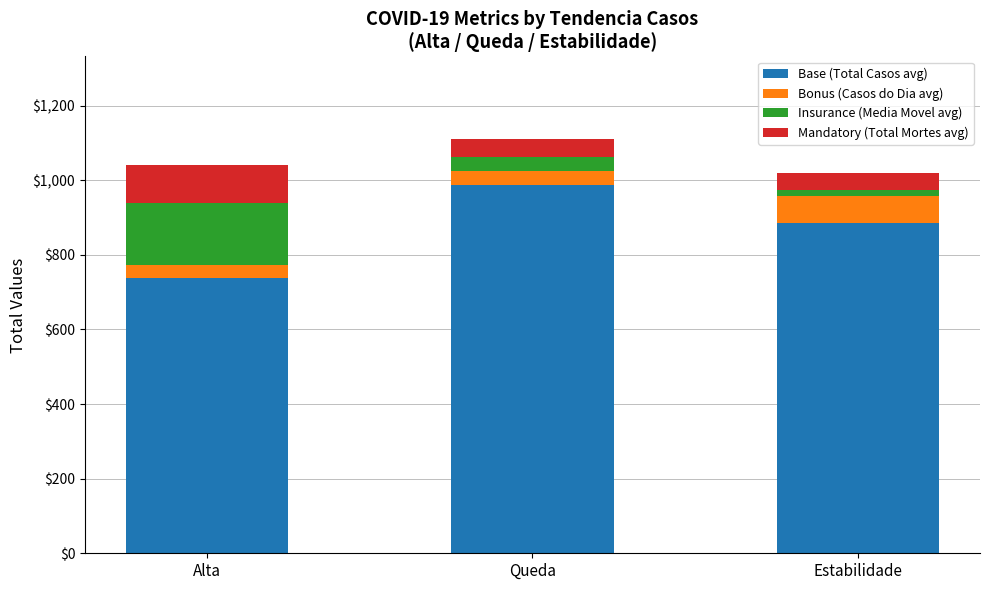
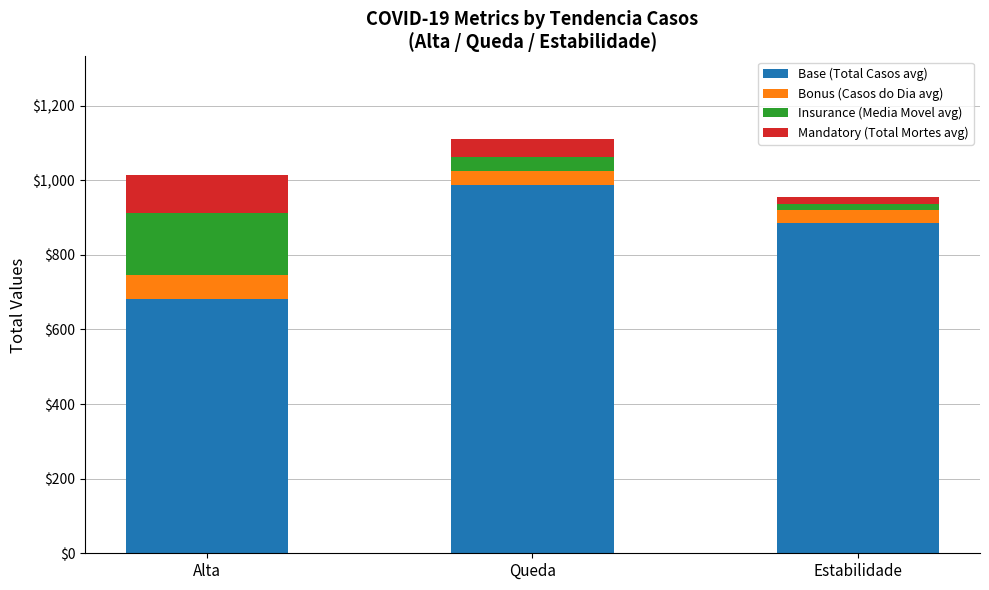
  {
    "Base (Total Casos avg)": {
-     "Alta": "$740",
+     "Alta": "$680",
      "Queda": "$990",
      "Estabilidade": "$890"
    },
    "Bonus (Casos do Dia avg)": {
-     "Alta": "$40",
+     "Alta": "$60",
      "Queda": "$40",
-     "Estabilidade": "$70"
+     "Estabilidade": "$40"
    },
    "Insurance (Media Movel avg)": {
      "Alta": "$170",
      "Queda": "$40",
      "Estabilidade": "$20"
    },
    "Mandatory (Total Mortes avg)": {
      "Alta": "$100",
      "Queda": "$50",
-     "Estabilidade": "$50"
+     "Estabilidade": "$20"
    }
  }
